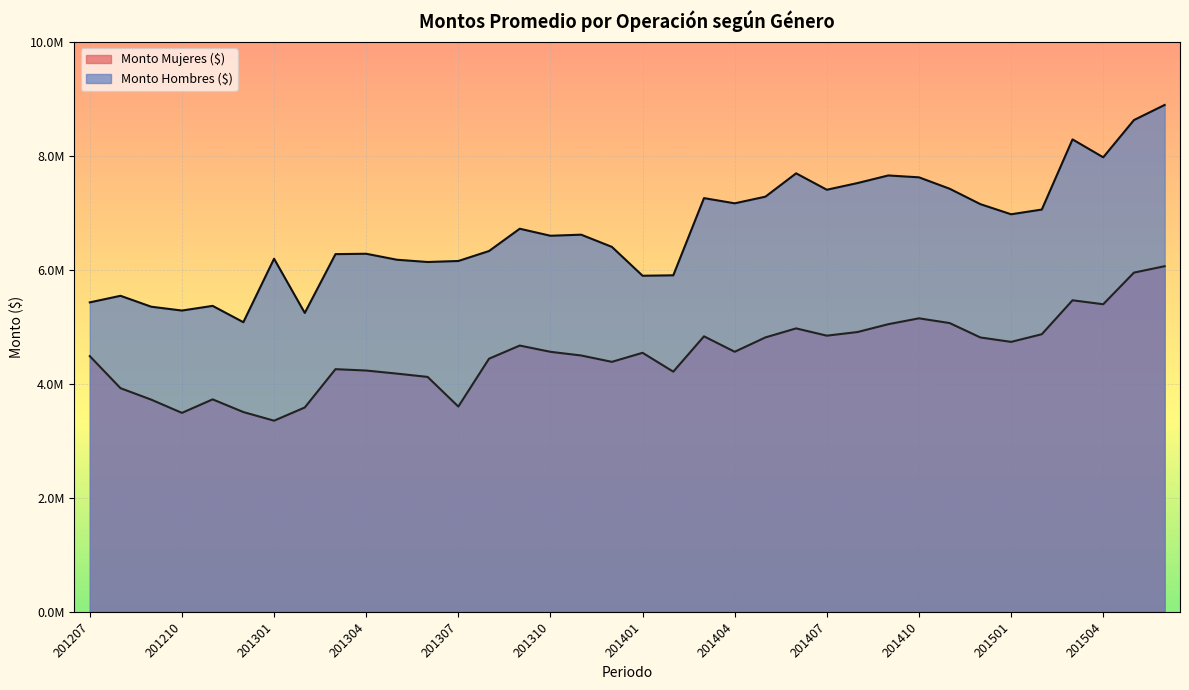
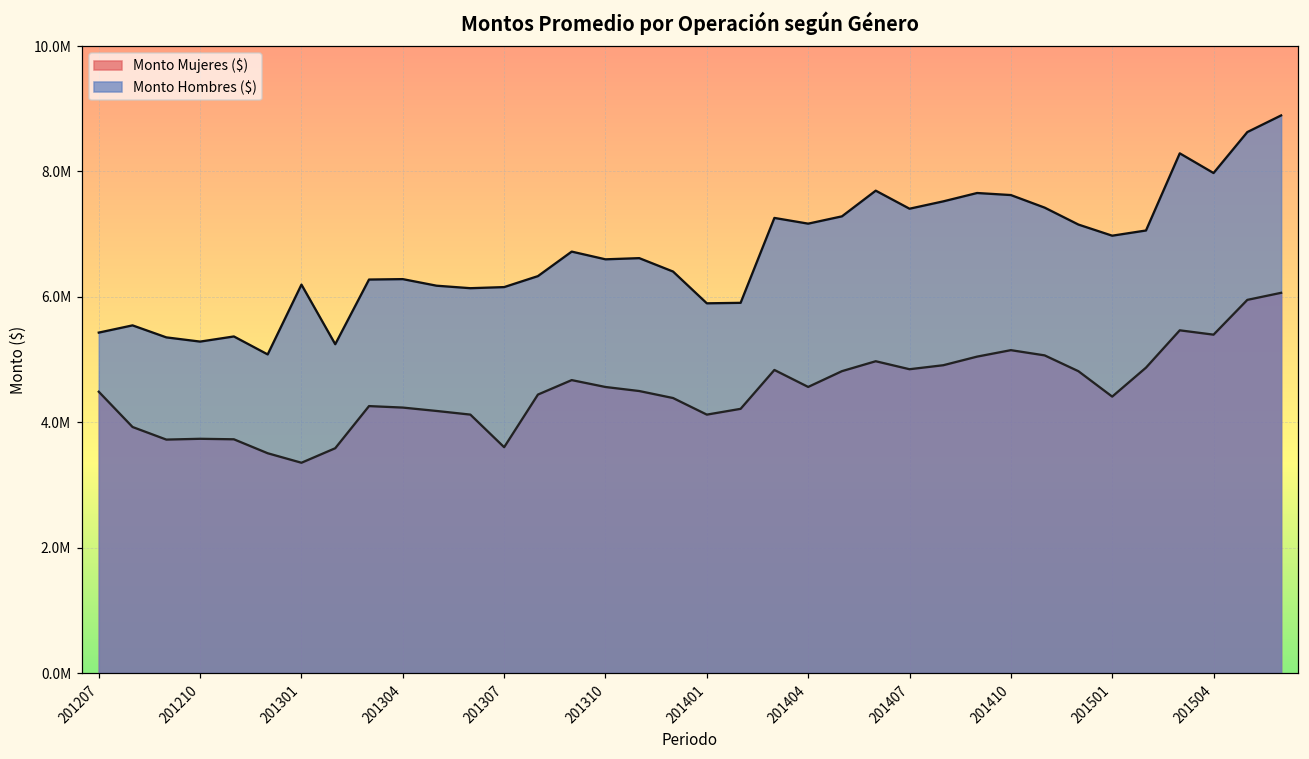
  {
    "Monto Mujeres ($)": {
      "201207": 4500000,
-     "201210": 3500000,
+     "201210": 3700000,
      "201301": 3400000,
      "201304": 4200000,
      "201307": 3600000,
      "201310": 4600000,
-     "201401": 4500000,
+     "201401": 4100000,
      "201404": 4600000,
      "201407": 4800000,
      "201410": 5100000,
-     "201501": 4700000,
+     "201501": 4400000,
      "201504": 5400000
    },
    "Monto Hombres ($)": {
      "201207": 5400000,
      "201210": 5300000,
      "201301": 6200000,
      "201304": 6300000,
      "201307": 6200000,
      "201310": 6600000,
      "201401": 5900000,
      "201404": 7200000,
      "201407": 7400000,
      "201410": 7600000,
      "201501": 7000000,
      "201504": 8000000
    }
  }
